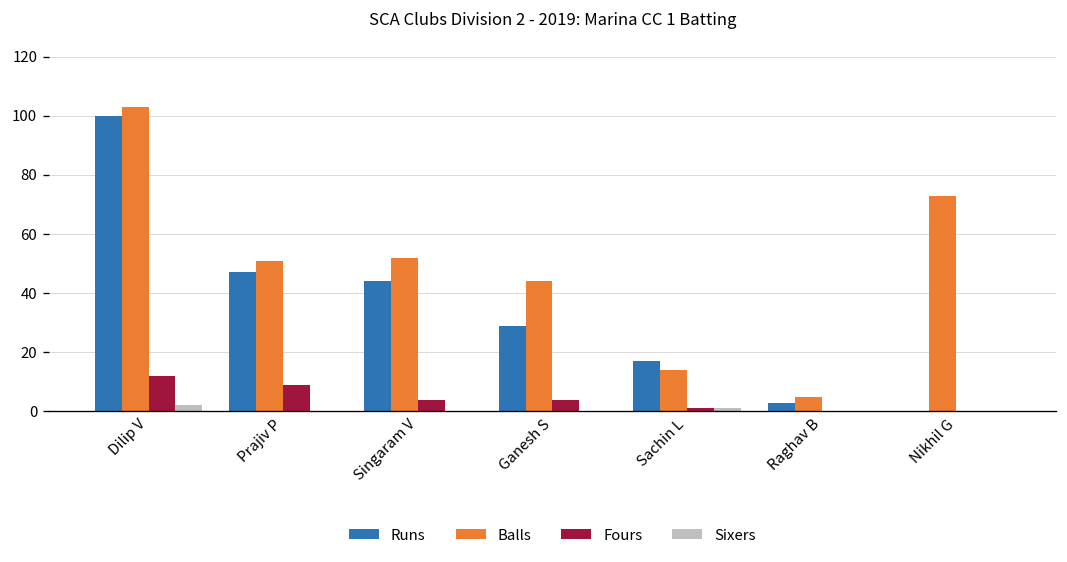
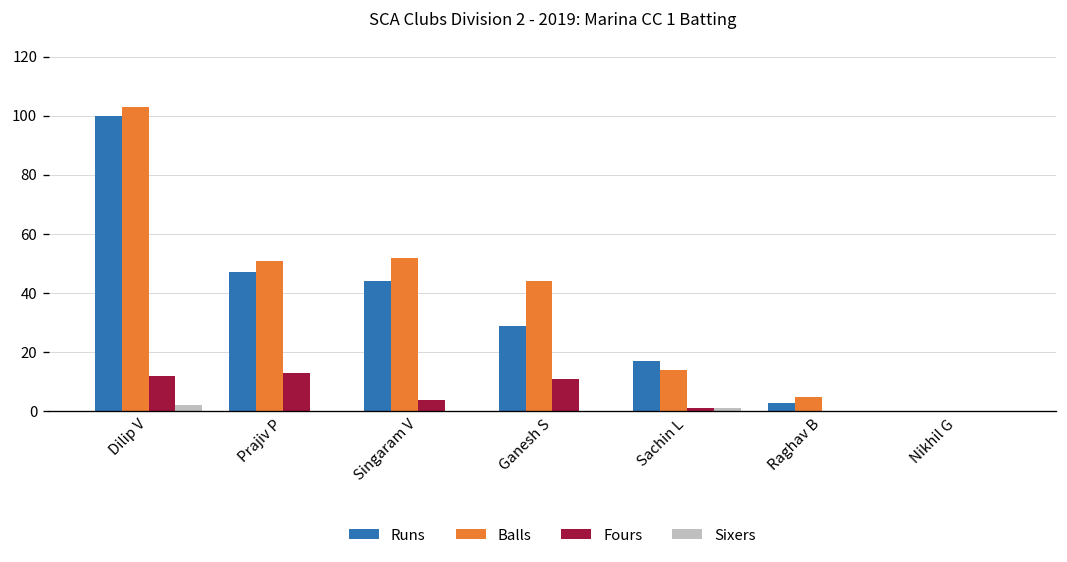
  {
    "Runs": {
      "Dilip V": 100,
      "Prajiv P": 47,
      "Singaram V": 44,
      "Ganesh S": 29,
      "Sachin L": 17,
      "Raghav B": 3,
      "Nikhil G": 0
    },
    "Balls": {
      "Dilip V": 103,
      "Prajiv P": 51,
      "Singaram V": 52,
      "Ganesh S": 44,
      "Sachin L": 14,
      "Raghav B": 5,
-     "Nikhil G": 73
+     "Nikhil G": 0
    },
    "Fours": {
      "Dilip V": 12,
-     "Prajiv P": 9,
+     "Prajiv P": 13,
      "Singaram V": 4,
-     "Ganesh S": 4,
+     "Ganesh S": 11,
      "Raghav B": 0,
      "Nikhil G": 0
    },
    "Sixers": {
      "Dilip V": 2,
      "Prajiv P": 0,
      "Singaram V": 0,
      "Ganesh S": 0,
      "Raghav B": 0,
      "Nikhil G": 0
    }
  }
